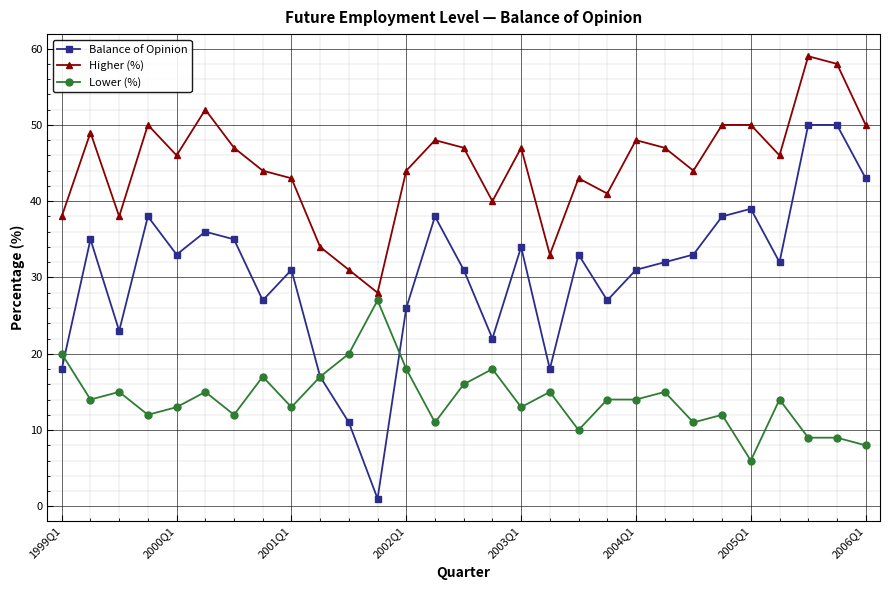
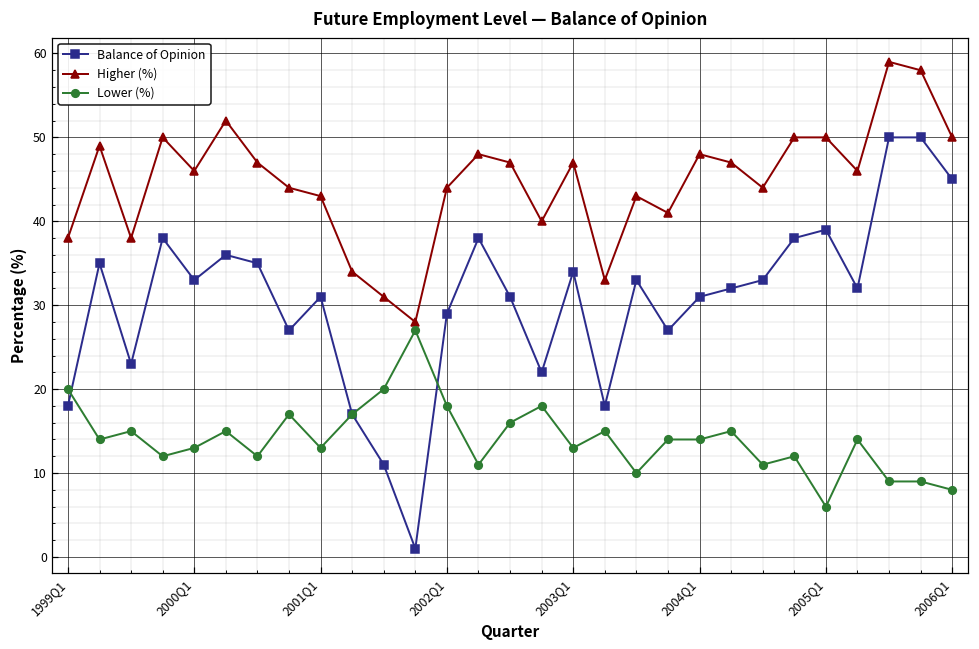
  {
    "Balance of Opinion": {
      "1999Q1": 18,
      "2000Q1": 33,
      "2001Q1": 31,
-     "2002Q1": 26,
+     "2002Q1": 29,
      "2003Q1": 34,
      "2004Q1": 31,
      "2005Q1": 39,
-     "2006Q1": 43
+     "2006Q1": 45
    },
    "Higher (%)": {
      "1999Q1": 38,
      "2000Q1": 46,
      "2001Q1": 43,
      "2002Q1": 44,
      "2003Q1": 47,
      "2004Q1": 48,
      "2005Q1": 50,
      "2006Q1": 50
    },
    "Lower (%)": {
      "1999Q1": 20,
      "2000Q1": 13,
      "2001Q1": 13,
      "2002Q1": 18,
      "2003Q1": 13,
      "2004Q1": 14,
      "2005Q1": 6,
      "2006Q1": 8
    }
  }
